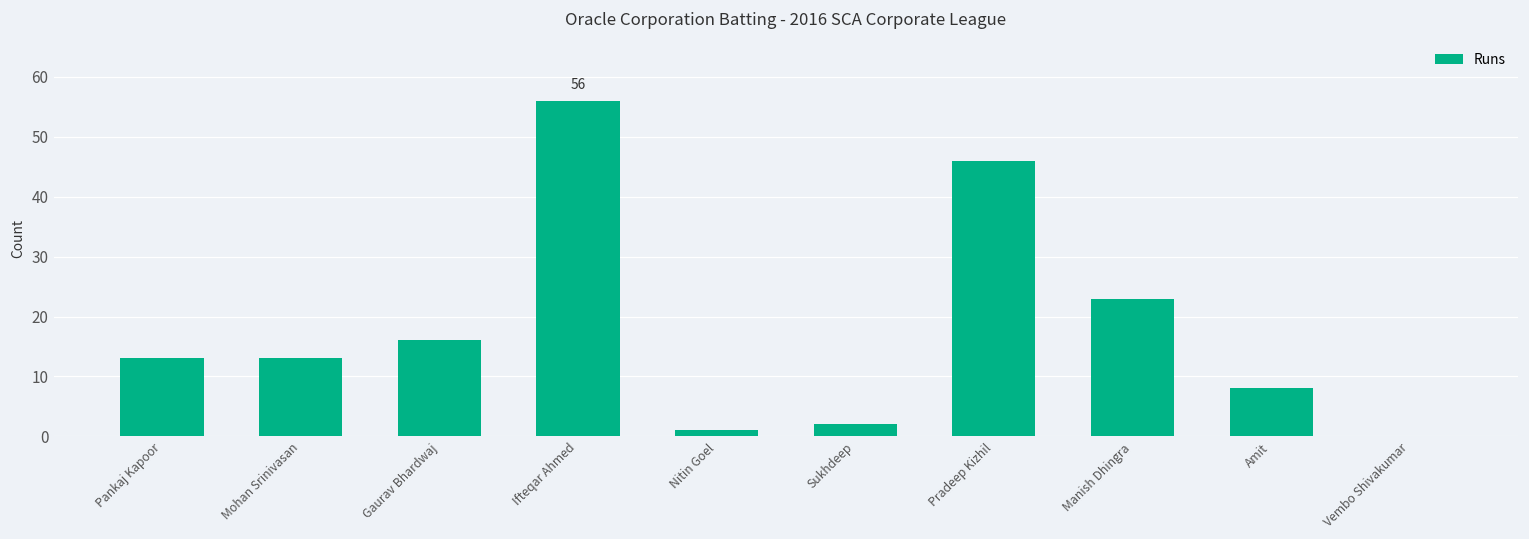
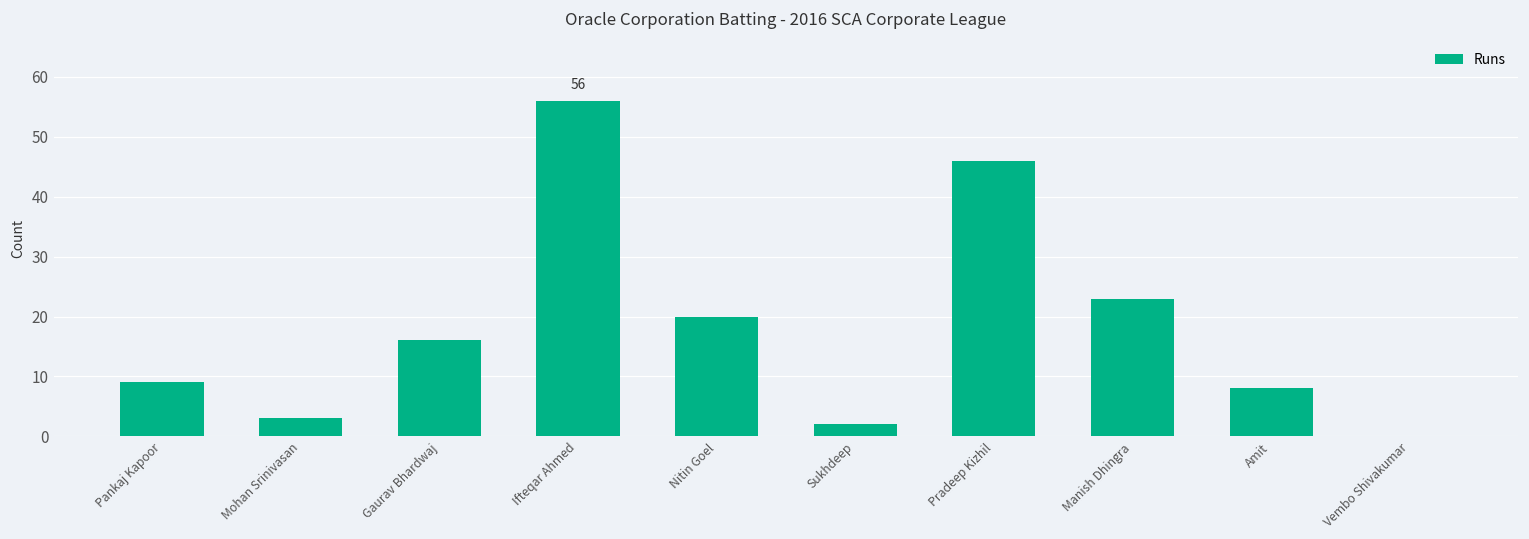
  {
-   "Pankaj Kapoor": 13,
-   "Mohan Srinivasan": 13,
+   "Pankaj Kapoor": 9,
+   "Mohan Srinivasan": 3,
    "Gaurav Bhardwaj": 16,
-   "Nitin Goel": 1,
+   "Nitin Goel": 20,
    "Sukhdeep": 2,
    "Pradeep Kizhil": 46,
    "Manish Dhingra": 23,
    "Amit": 8,
    "Vembo Shivakumar": 0
  }
